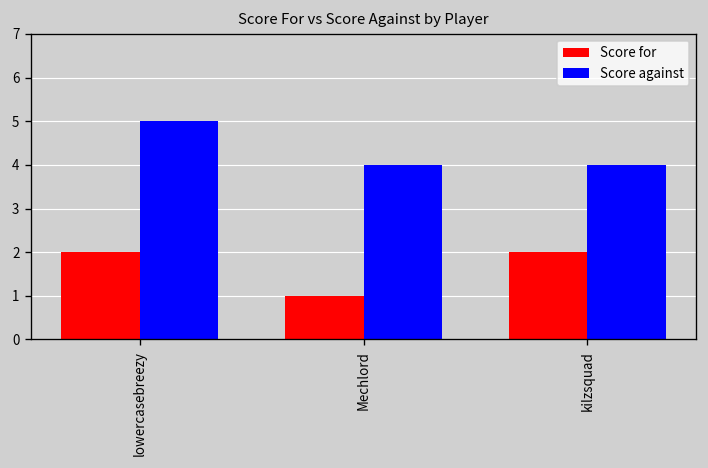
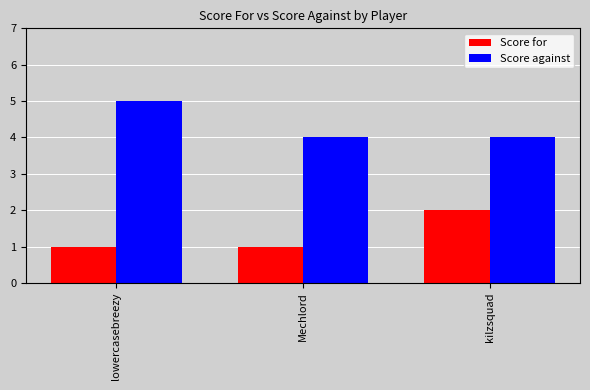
  {
    "Score for": {
-     "lowercasebreezy": 2,
+     "lowercasebreezy": 1,
      "Mechlord": 1,
      "kilzsquad": 2
    },
    "Score against": {
      "lowercasebreezy": 5,
      "Mechlord": 4,
      "kilzsquad": 4
    }
  }
